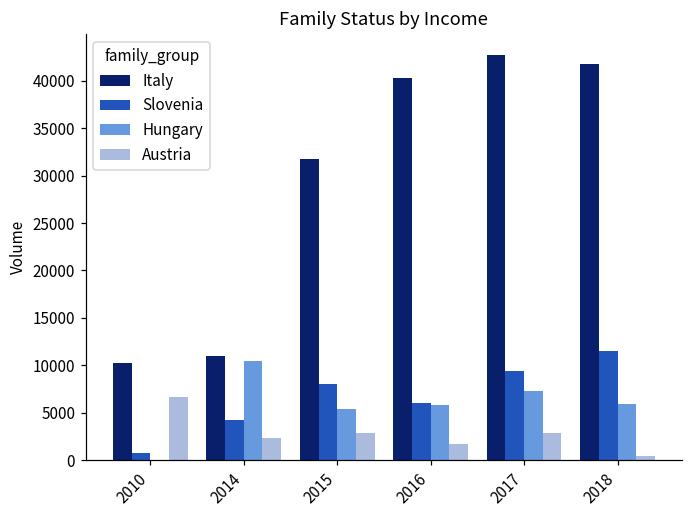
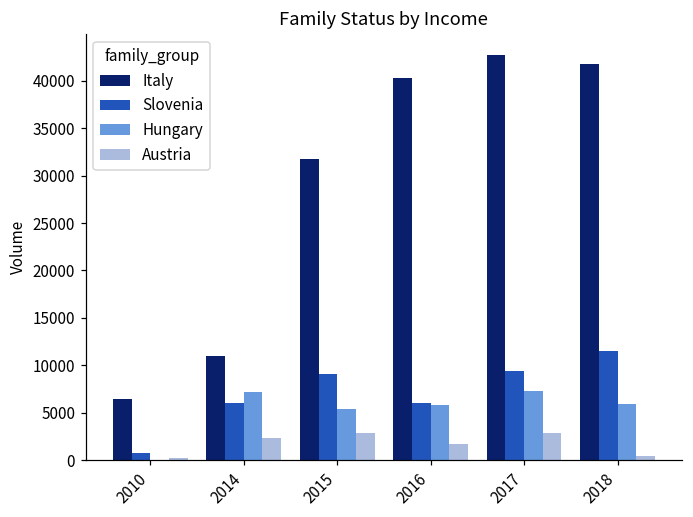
  {
    "Italy": {
-     "2010": 10000,
+     "2010": 6000,
      "2014": 11000,
      "2015": 32000,
      "2016": 40000,
      "2017": 43000,
      "2018": 42000
    },
    "Slovenia": {
      "2010": 1000,
-     "2014": 4000,
-     "2015": 8000,
+     "2014": 6000,
+     "2015": 9000,
      "2016": 6000,
      "2017": 9000,
      "2018": 12000
    },
    "Hungary": {
      "2010": 0,
-     "2014": 10000,
+     "2014": 7000,
      "2015": 5000,
      "2016": 6000,
      "2017": 7000,
      "2018": 6000
    },
    "Austria": {
-     "2010": 7000,
+     "2010": 0,
      "2014": 2000,
      "2015": 3000,
      "2016": 2000,
      "2017": 3000,
      "2018": 0
    }
  }
